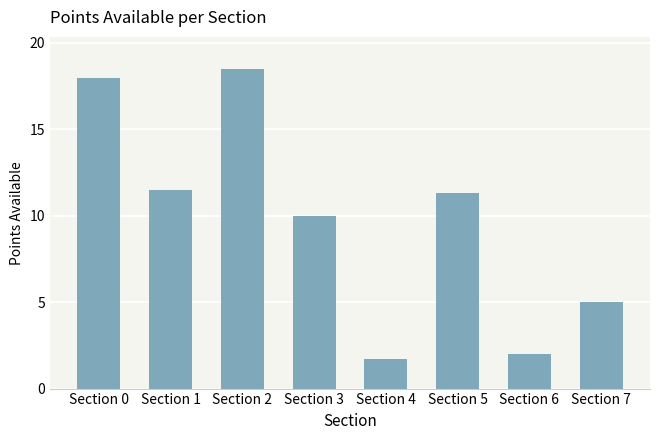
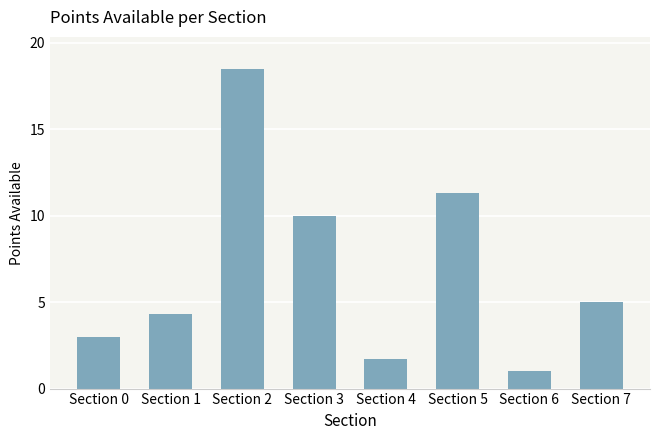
  {
-   "Section 0": 18,
-   "Section 1": 11.5,
+   "Section 0": 3,
+   "Section 1": 4.3,
    "Section 2": 18.5,
    "Section 3": 10.0,
    "Section 4": 1.7,
    "Section 5": 11.3,
-   "Section 6": 2,
+   "Section 6": 1,
    "Section 7": 5.0
  }
